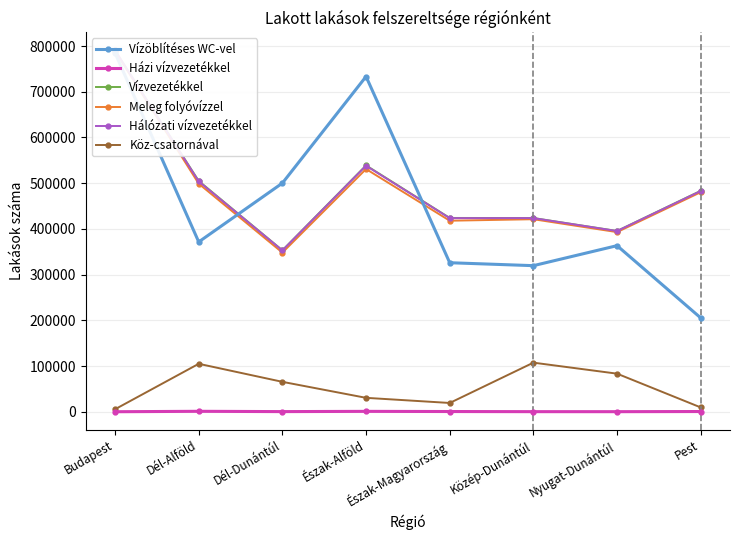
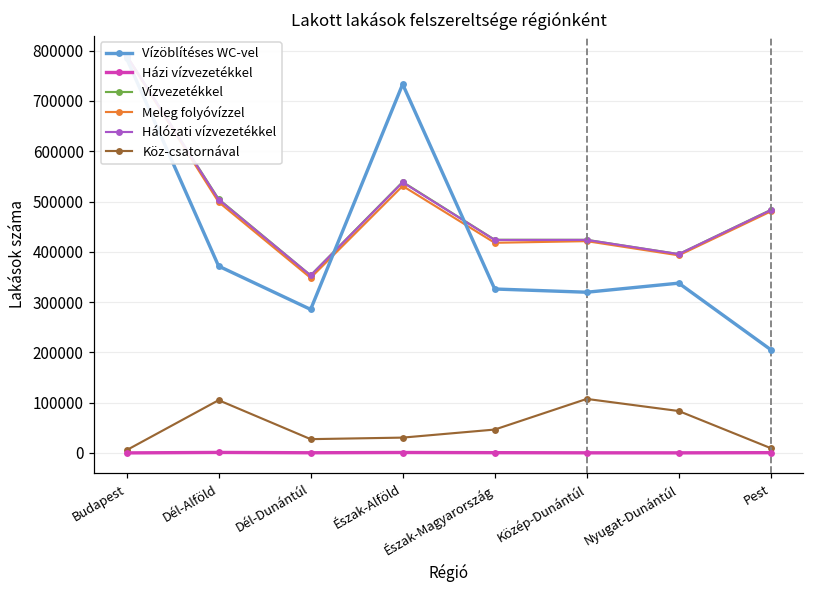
  {
    "Vízöblítéses WC-vel": {
      "Dél-Alföld": 370000,
-     "Dél-Dunántúl": 500000,
+     "Dél-Dunántúl": 290000,
      "Észak-Alföld": 730000,
      "Észak-Magyarország": 330000,
      "Közép-Dunántúl": 320000,
-     "Nyugat-Dunántúl": 360000,
+     "Nyugat-Dunántúl": 340000,
      "Pest": 210000
    },
    "Meleg folyóvízzel": {
      "Észak-Alföld": 530000
    },
    "Köz-csatornával": {
      "Dél-Alföld": 100000,
-     "Dél-Dunántúl": 70000,
+     "Dél-Dunántúl": 30000,
      "Észak-Alföld": 30000,
-     "Észak-Magyarország": 20000,
+     "Észak-Magyarország": 50000,
      "Közép-Dunántúl": 110000,
      "Nyugat-Dunántúl": 80000,
      "Pest": 10000
    }
  }
